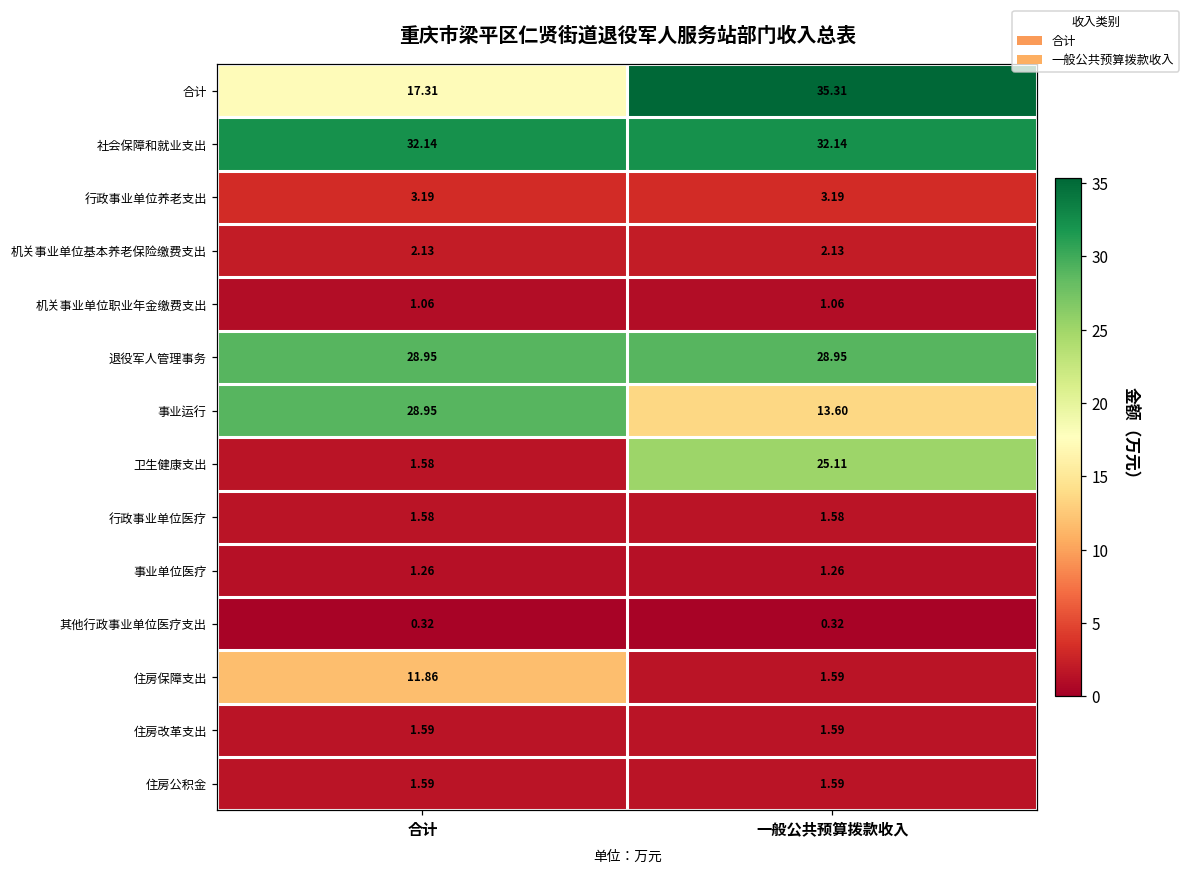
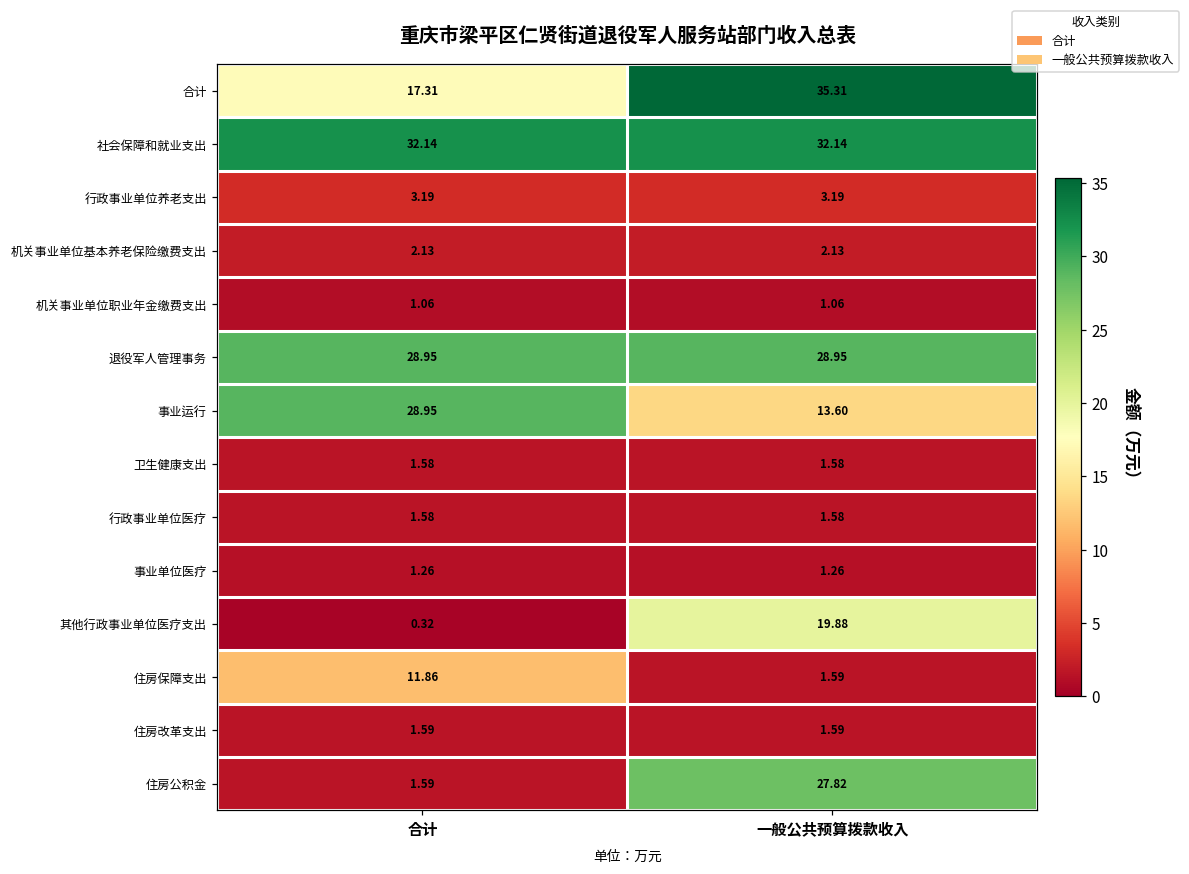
  {
    "合计": {
      "合计": 17.31,
      "一般公共预算拨款收入": 35.31
    },
    "社会保障和就业支出": {
      "合计": 32.14,
      "一般公共预算拨款收入": 32.14
    },
    "行政事业单位养老支出": {
      "合计": 3.19,
      "一般公共预算拨款收入": 3.19
    },
    "机关事业单位基本养老保险缴费支出": {
      "合计": 2.13,
      "一般公共预算拨款收入": 2.13
    },
    "机关事业单位职业年金缴费支出": {
      "合计": 1.06,
      "一般公共预算拨款收入": 1.06
    },
    "退役军人管理事务": {
      "合计": 28.95,
      "一般公共预算拨款收入": 28.95
    },
    "事业运行": {
      "合计": 28.95,
      "一般公共预算拨款收入": 13.60
    },
    "卫生健康支出": {
      "合计": 1.58,
-     "一般公共预算拨款收入": 25.11
+     "一般公共预算拨款收入": 1.58
    },
    "行政事业单位医疗": {
      "合计": 1.58,
      "一般公共预算拨款收入": 1.58
    },
    "事业单位医疗": {
      "合计": 1.26,
      "一般公共预算拨款收入": 1.26
    },
    "其他行政事业单位医疗支出": {
      "合计": 0.32,
-     "一般公共预算拨款收入": 0.32
+     "一般公共预算拨款收入": 19.88
    },
    "住房保障支出": {
      "合计": 11.86,
      "一般公共预算拨款收入": 1.59
    },
    "住房改革支出": {
      "合计": 1.59,
      "一般公共预算拨款收入": 1.59
    },
    "住房公积金": {
      "合计": 1.59,
-     "一般公共预算拨款收入": 1.59
+     "一般公共预算拨款收入": 27.82
    }
  }
